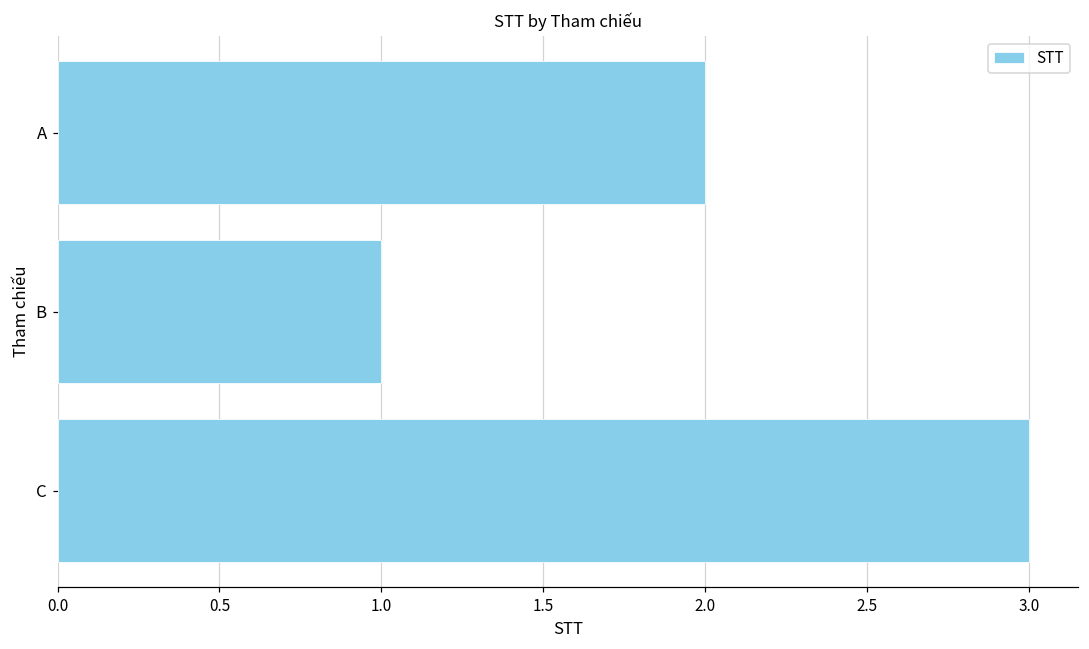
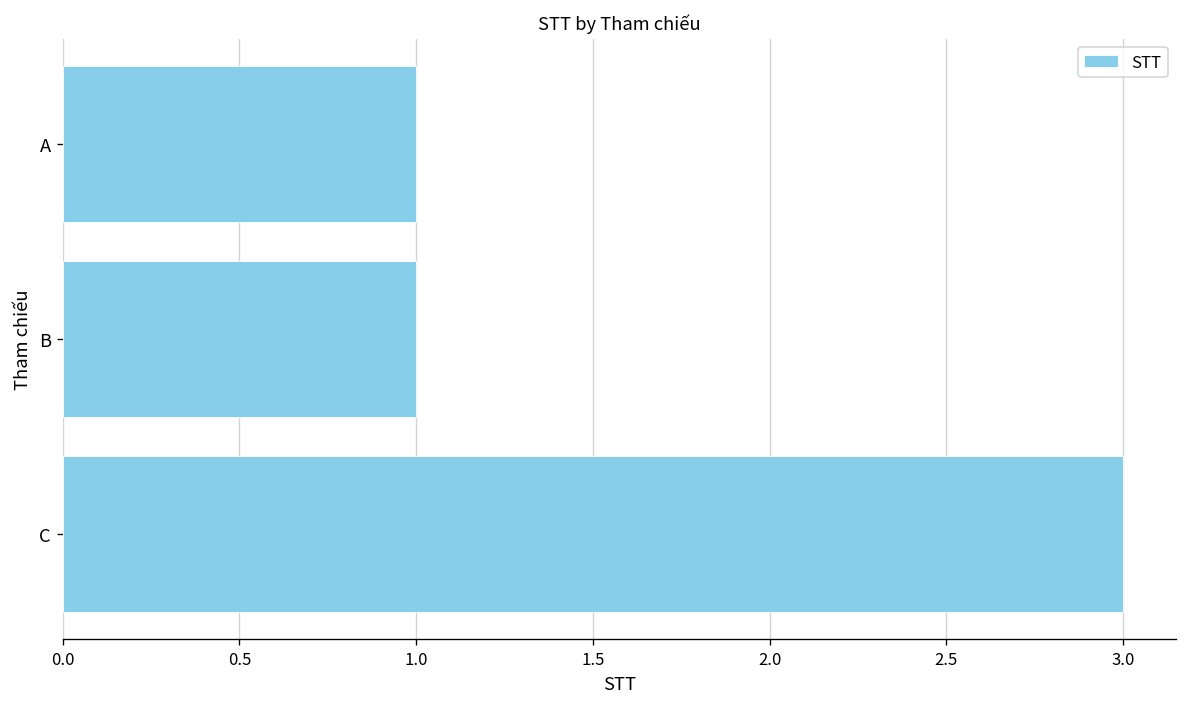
  {
-   "A": 2,
+   "A": 1,
    "B": 1,
    "C": 3
  }
